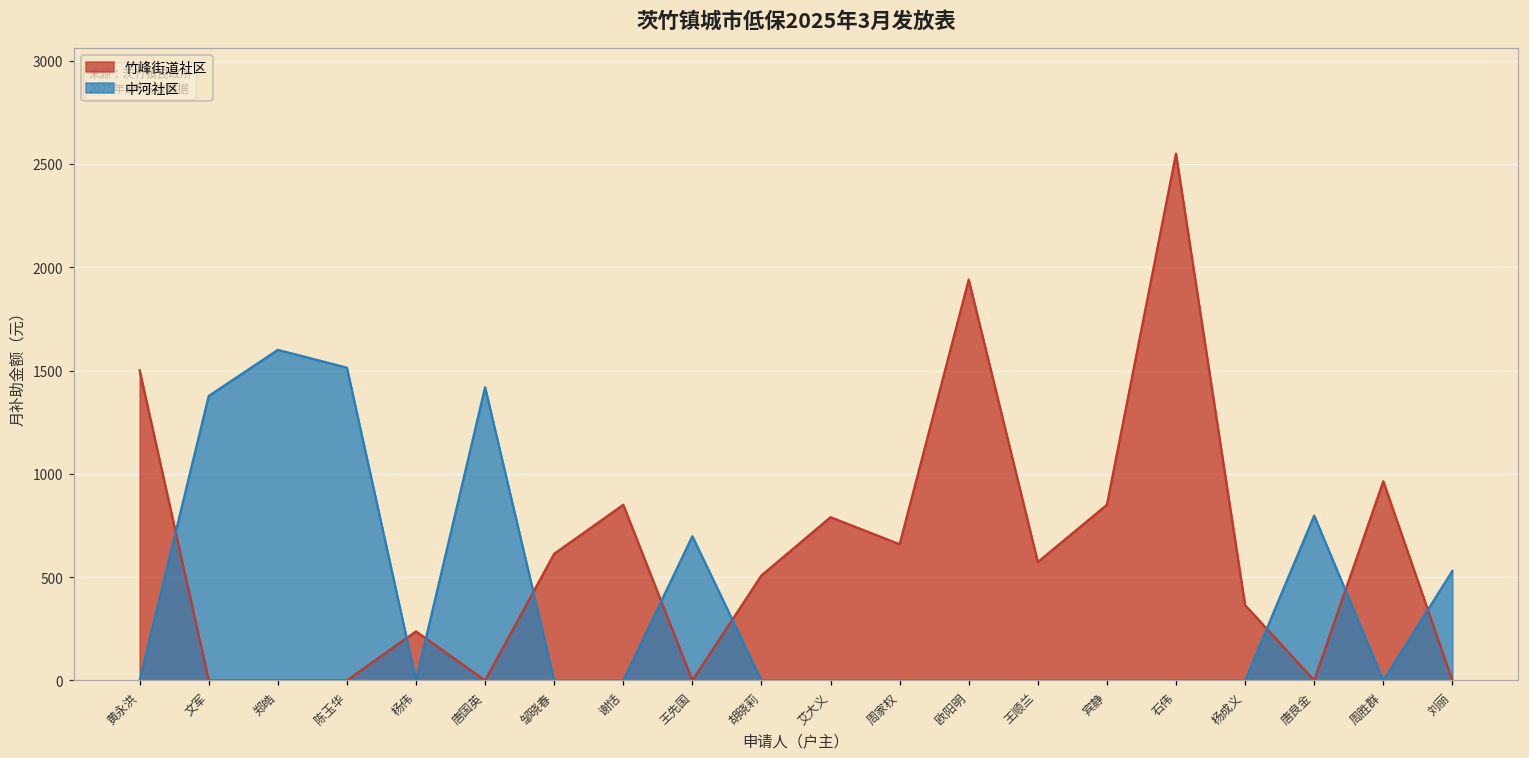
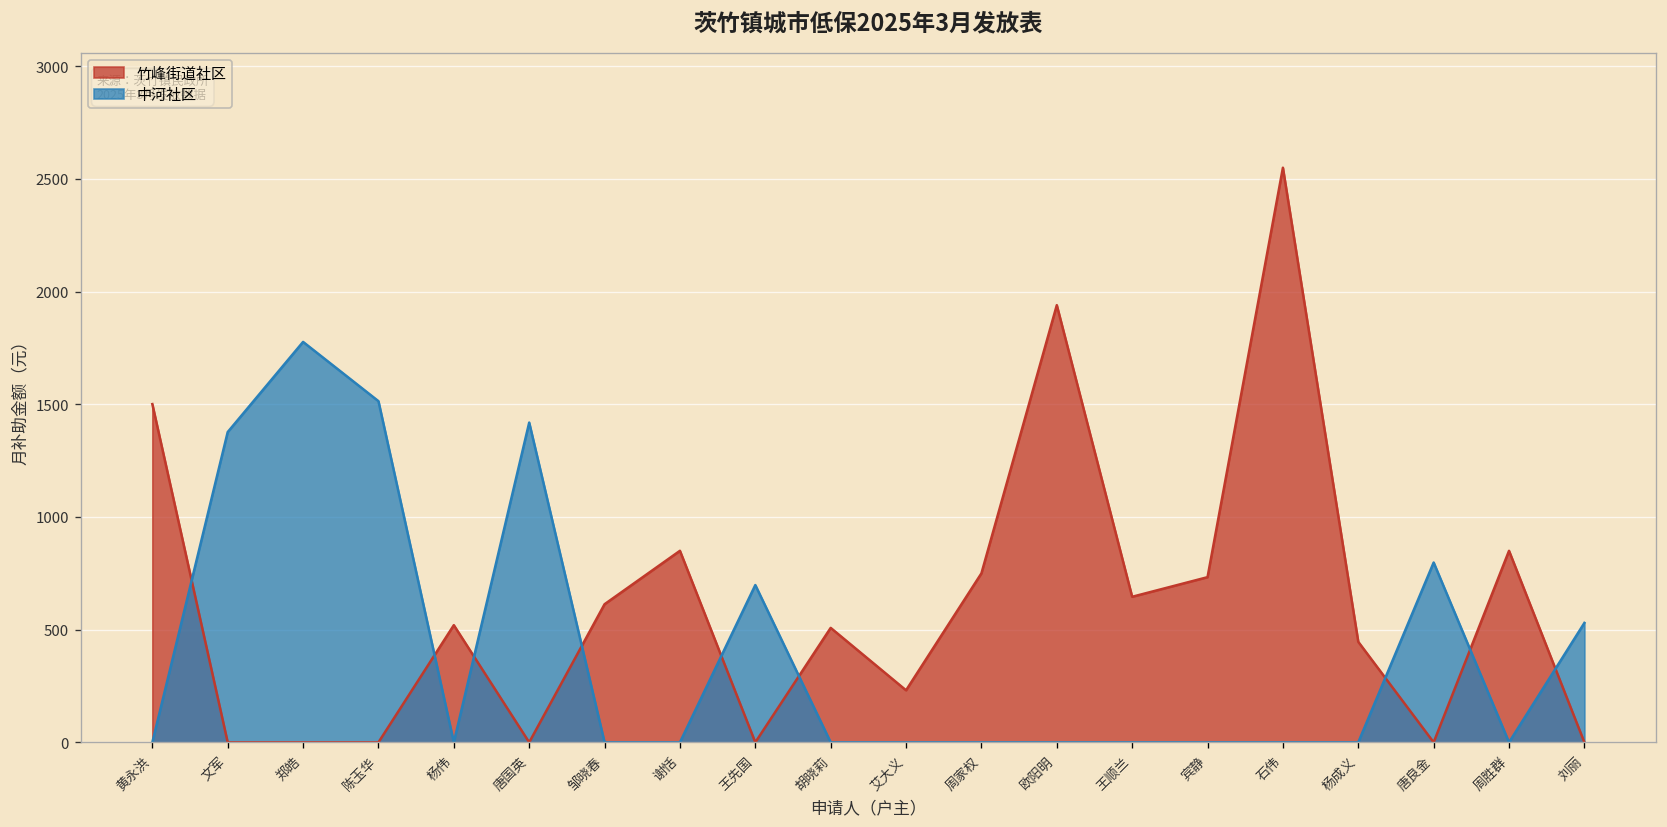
  {
    "竹峰街道社区": {
      "黄永洪": 1500,
      "文军": 0,
      "郑皓": 0,
      "陈玉华": 0,
-     "杨伟": 240,
+     "杨伟": 520,
      "唐国英": 0,
      "邹晓春": 610,
      "谢恬": 850,
      "王先国": 0,
      "胡晓莉": 510,
-     "艾大义": 790,
-     "周家权": 660,
+     "艾大义": 230,
+     "周家权": 750,
      "欧阳明": 1940,
-     "王顺兰": 570,
-     "宾静": 850,
+     "王顺兰": 650,
+     "宾静": 730,
      "石伟": 2550,
-     "杨成义": 360,
+     "杨成义": 450,
      "唐良金": 0,
-     "周胜群": 960,
+     "周胜群": 850,
      "刘丽": 0
    },
    "中河社区": {
      "黄永洪": 0,
      "文军": 1380,
-     "郑皓": 1600,
+     "郑皓": 1780,
      "陈玉华": 1510,
      "杨伟": 0,
      "唐国英": 1420,
      "邹晓春": 0,
      "谢恬": 0,
      "王先国": 700,
      "胡晓莉": 0,
      "艾大义": 0,
      "周家权": 0,
      "欧阳明": 0,
      "王顺兰": 0,
      "宾静": 0,
      "石伟": 0,
      "杨成义": 0,
      "唐良金": 800,
      "周胜群": 0,
      "刘丽": 530
    }
  }
